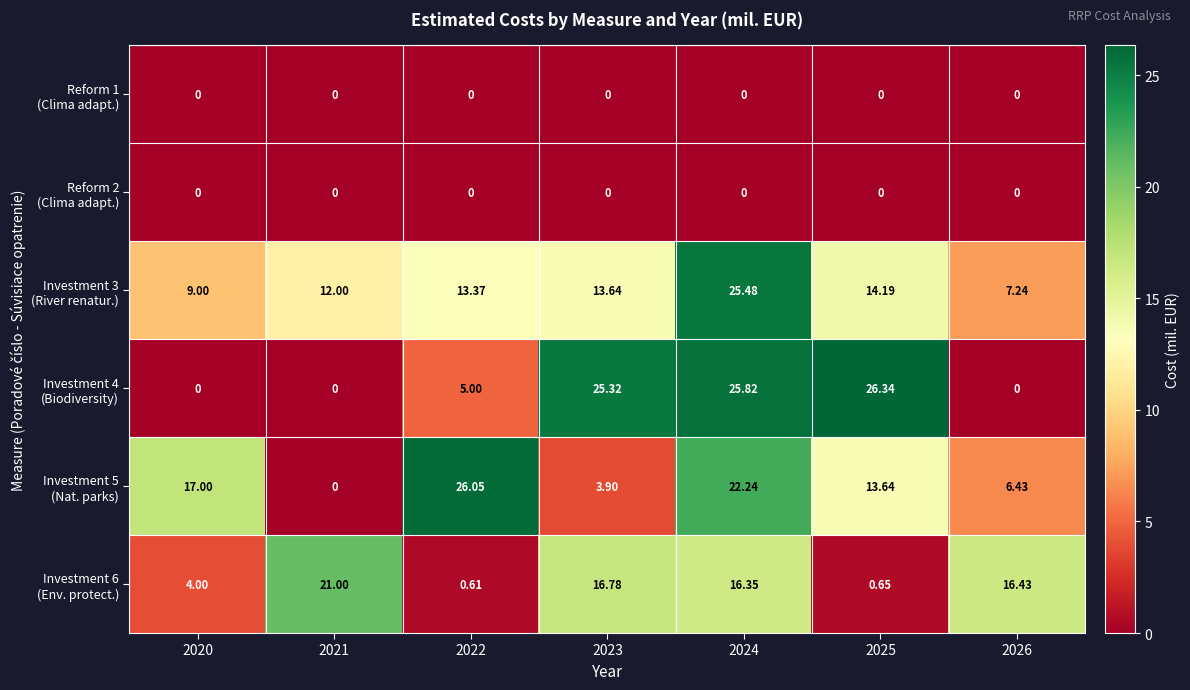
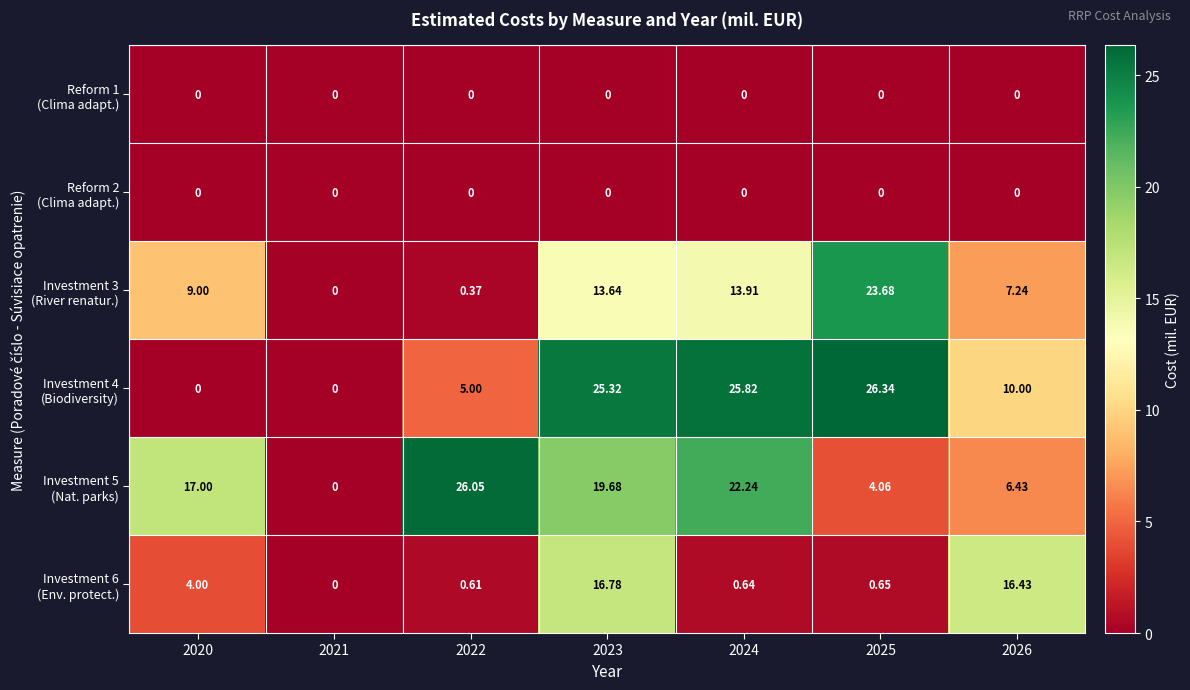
  {
    "Reform 1 (Clima adapt.)": {
      "2020": 0,
      "2021": 0,
      "2022": 0,
      "2023": 0,
      "2024": 0,
      "2025": 0,
      "2026": 0
    },
    "Reform 2 (Clima adapt.)": {
      "2020": 0,
      "2021": 0,
      "2022": 0,
      "2023": 0,
      "2024": 0,
      "2025": 0,
      "2026": 0
    },
    "Investment 3 (River renatur.)": {
      "2020": 9.00,
-     "2021": 12.00,
-     "2022": 13.37,
+     "2021": 0,
+     "2022": 0.37,
      "2023": 13.64,
-     "2024": 25.48,
-     "2025": 14.19,
+     "2024": 13.91,
+     "2025": 23.68,
      "2026": 7.24
    },
    "Investment 4 (Biodiversity)": {
      "2020": 0,
      "2021": 0,
      "2022": 5.00,
      "2023": 25.32,
      "2024": 25.82,
      "2025": 26.34,
-     "2026": 0
+     "2026": 10.00
    },
    "Investment 5 (Nat. parks)": {
      "2020": 17.00,
      "2021": 0,
      "2022": 26.05,
-     "2023": 3.90,
+     "2023": 19.68,
      "2024": 22.24,
-     "2025": 13.64,
+     "2025": 4.06,
      "2026": 6.43
    },
    "Investment 6 (Env. protect.)": {
      "2020": 4.00,
-     "2021": 21.00,
+     "2021": 0,
      "2022": 0.61,
      "2023": 16.78,
-     "2024": 16.35,
+     "2024": 0.64,
      "2025": 0.65,
      "2026": 16.43
    }
  }
